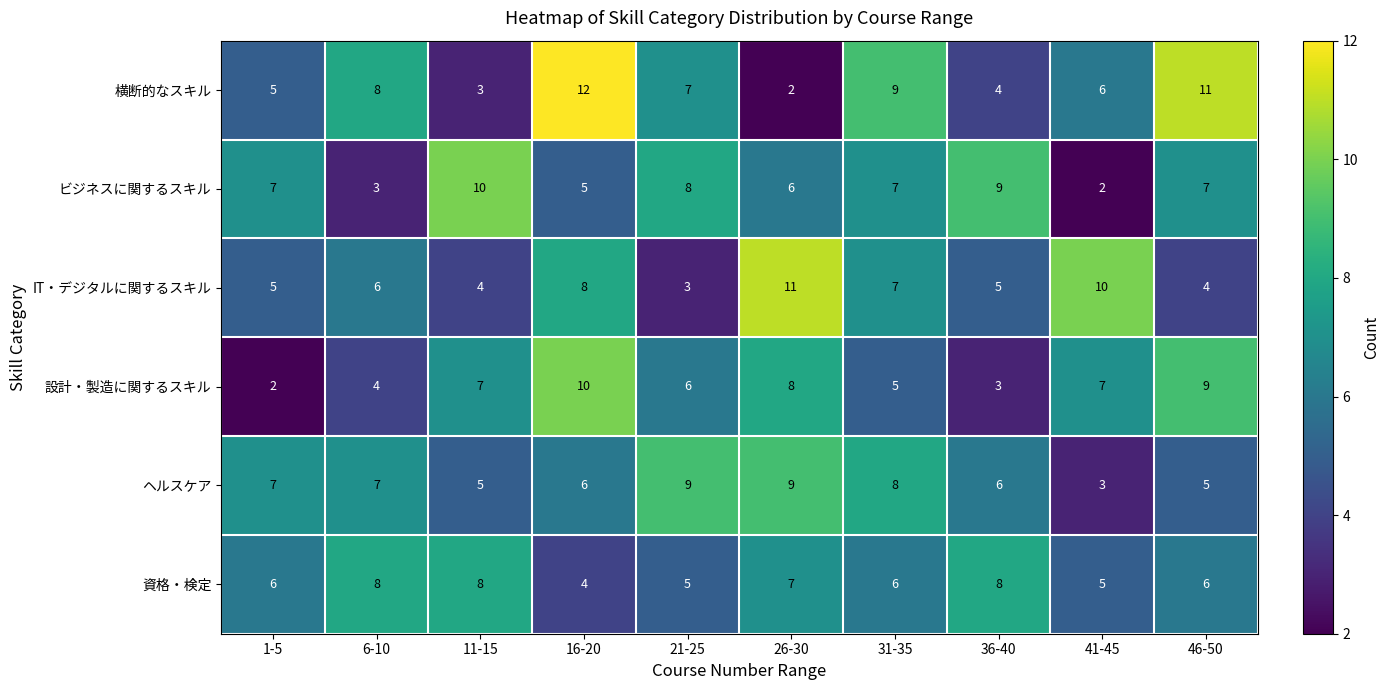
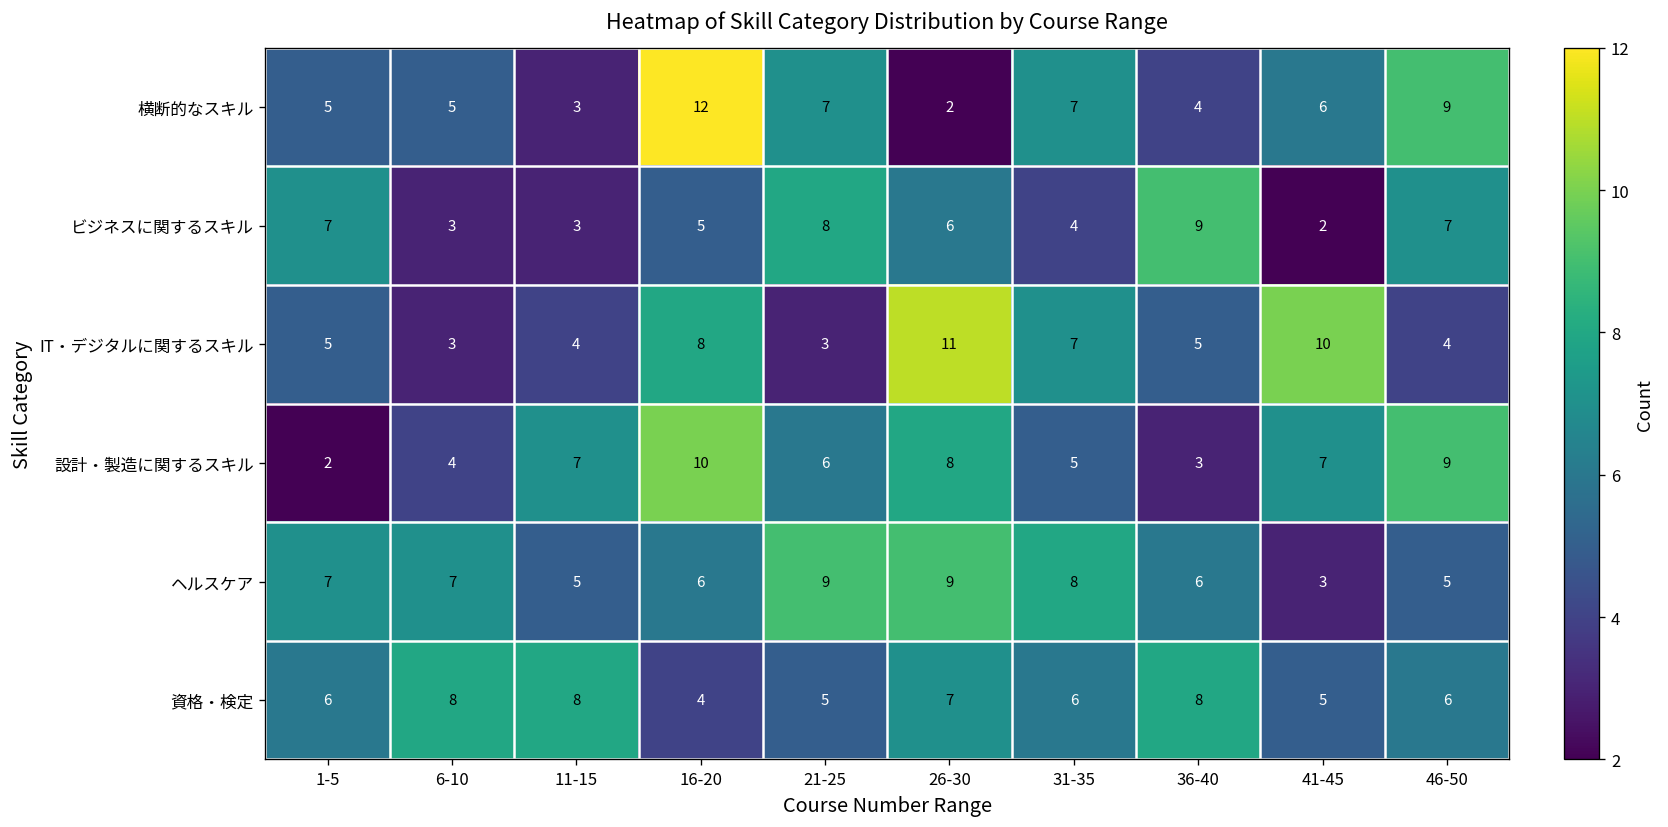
  {
    "横断的なスキル": {
      "1-5": 5,
-     "6-10": 8,
+     "6-10": 5,
      "11-15": 3,
      "16-20": 12,
      "21-25": 7,
      "26-30": 2,
-     "31-35": 9,
+     "31-35": 7,
      "36-40": 4,
      "41-45": 6,
-     "46-50": 11
+     "46-50": 9
    },
    "ビジネスに関するスキル": {
      "1-5": 7,
      "6-10": 3,
-     "11-15": 10,
+     "11-15": 3,
      "16-20": 5,
      "21-25": 8,
      "26-30": 6,
-     "31-35": 7,
+     "31-35": 4,
      "36-40": 9,
      "41-45": 2,
      "46-50": 7
    },
    "IT・デジタルに関するスキル": {
      "1-5": 5,
-     "6-10": 6,
+     "6-10": 3,
      "11-15": 4,
      "16-20": 8,
      "21-25": 3,
      "26-30": 11,
      "31-35": 7,
      "36-40": 5,
      "41-45": 10,
      "46-50": 4
    },
    "設計・製造に関するスキル": {
      "1-5": 2,
      "6-10": 4,
      "11-15": 7,
      "16-20": 10,
      "21-25": 6,
      "26-30": 8,
      "31-35": 5,
      "36-40": 3,
      "41-45": 7,
      "46-50": 9
    },
    "ヘルスケア": {
      "1-5": 7,
      "6-10": 7,
      "11-15": 5,
      "16-20": 6,
      "21-25": 9,
      "26-30": 9,
      "31-35": 8,
      "36-40": 6,
      "41-45": 3,
      "46-50": 5
    },
    "資格・検定": {
      "1-5": 6,
      "6-10": 8,
      "11-15": 8,
      "16-20": 4,
      "21-25": 5,
      "26-30": 7,
      "31-35": 6,
      "36-40": 8,
      "41-45": 5,
      "46-50": 6
    }
  }
